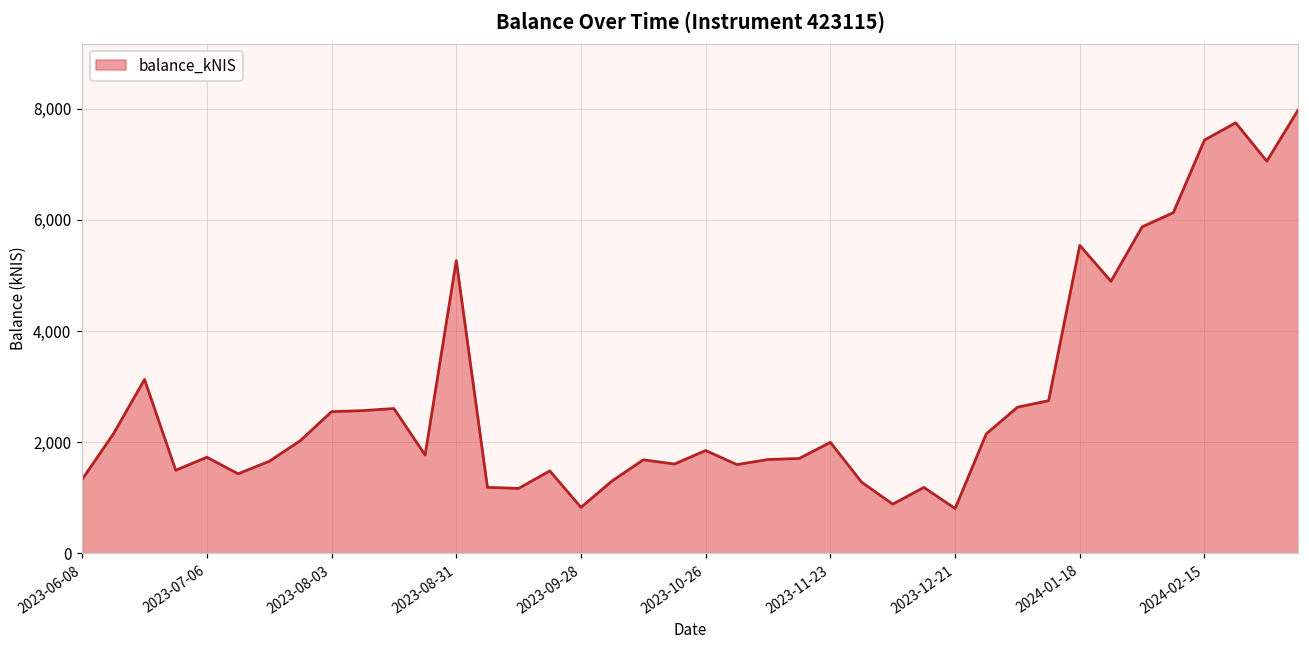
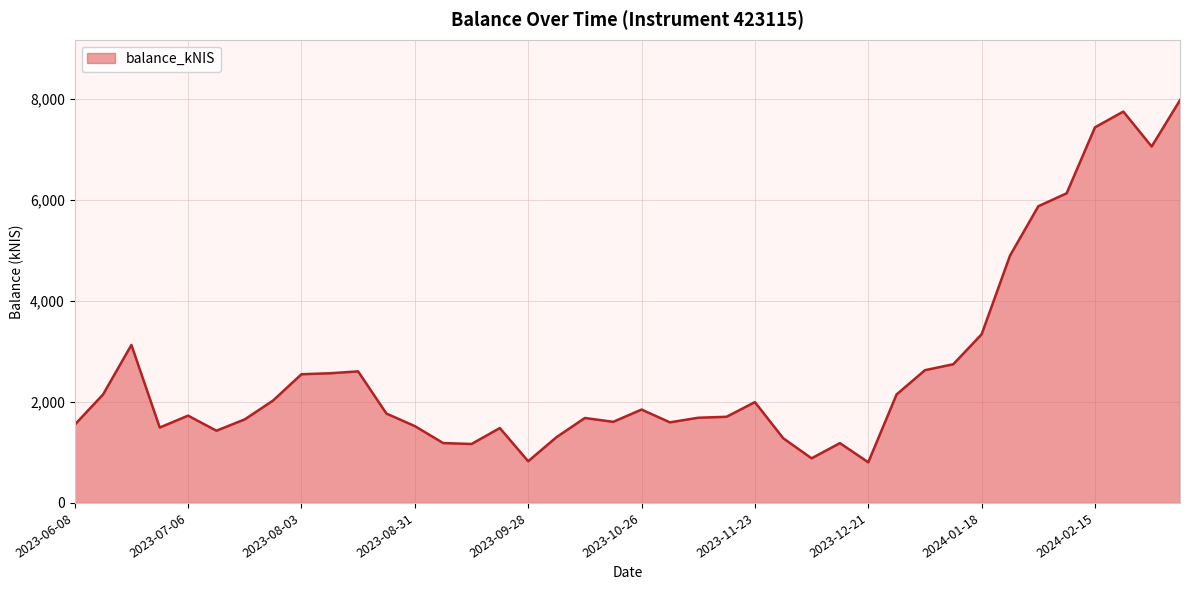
  {
-   "2023-06-08": "1,300",
+   "2023-06-08": "1,500",
    "2023-07-06": "1,700",
    "2023-08-03": "2,500",
-   "2023-08-31": "5,300",
+   "2023-08-31": "1,500",
    "2023-09-28": "800",
    "2023-10-26": "1,800",
    "2023-11-23": "2,000",
    "2023-12-21": "800",
-   "2024-01-18": "5,500",
+   "2024-01-18": "3,300",
    "2024-02-15": "7,400"
  }
